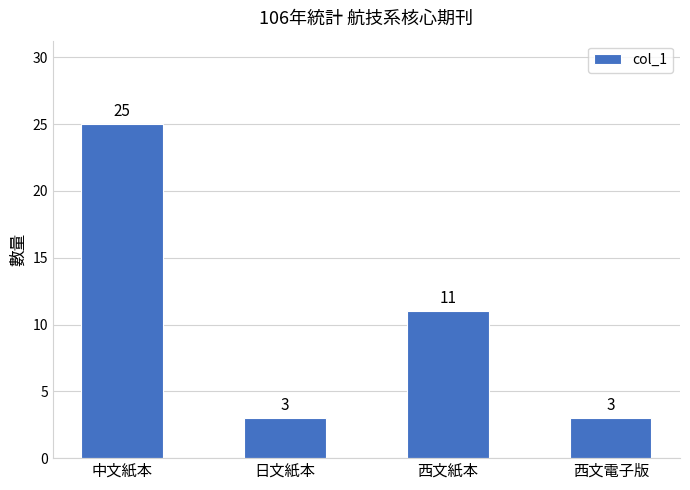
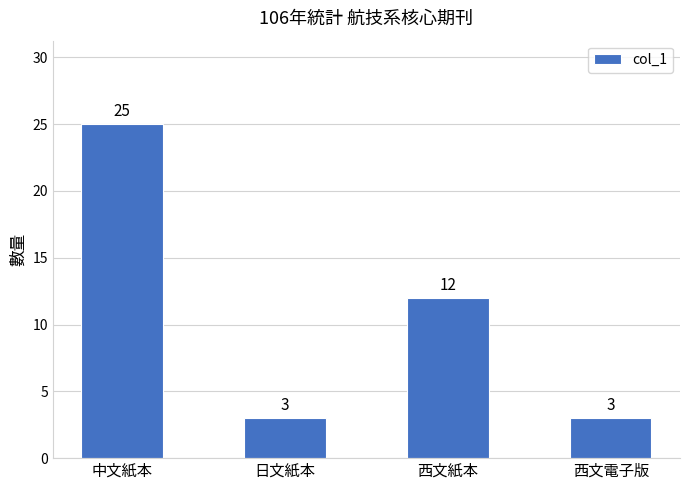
  {
    "中文紙本": 25,
    "日文紙本": 3,
-   "西文紙本": 11,
+   "西文紙本": 12,
    "西文電子版": 3
  }
